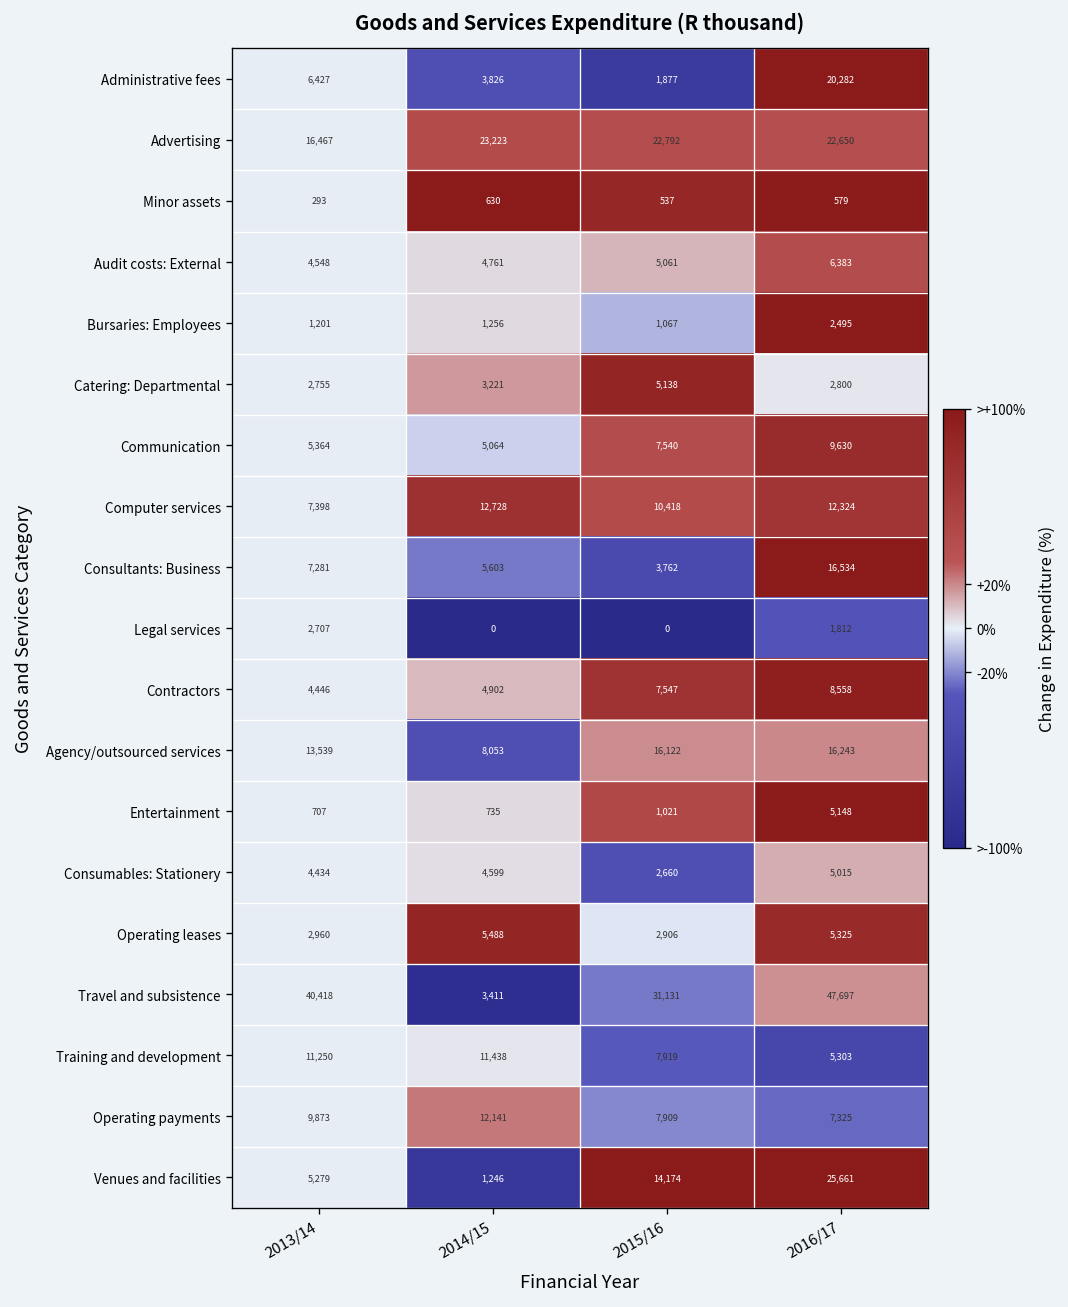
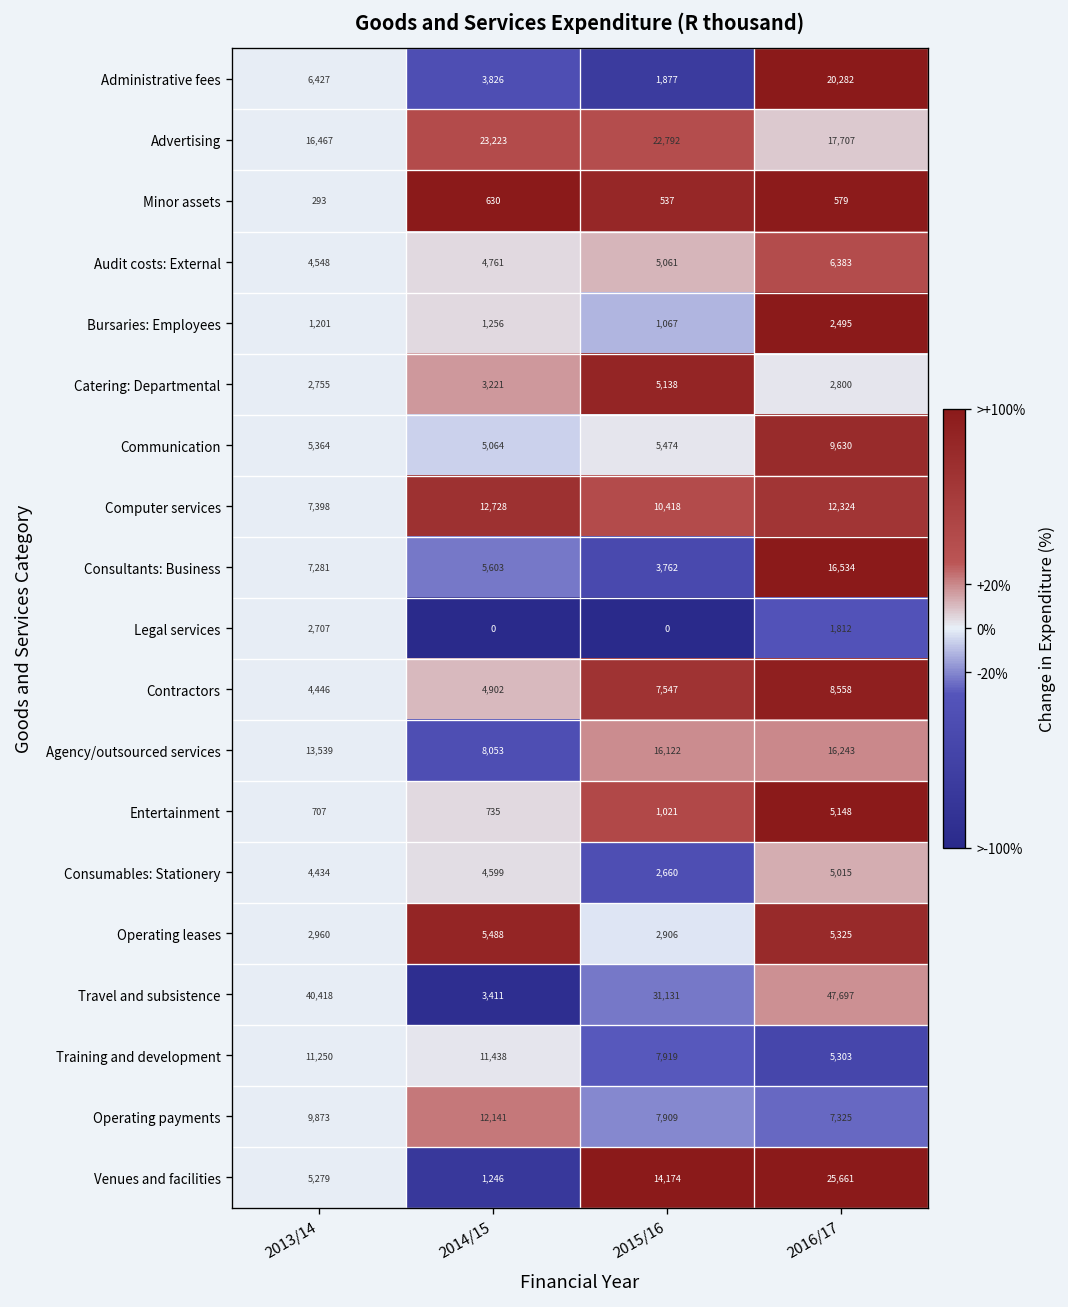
  {
    "Administrative fees": {
      "2013/14": "6,427",
      "2014/15": "3,826",
      "2015/16": "1,877",
      "2016/17": "20,282"
    },
    "Advertising": {
      "2013/14": "16,467",
      "2014/15": "23,223",
      "2015/16": "22,792",
-     "2016/17": "22,650"
+     "2016/17": "17,707"
    },
    "Minor assets": {
      "2013/14": "293",
      "2014/15": "630",
      "2015/16": "537",
      "2016/17": "579"
    },
    "Audit costs: External": {
      "2013/14": "4,548",
      "2014/15": "4,761",
      "2015/16": "5,061",
      "2016/17": "6,383"
    },
    "Bursaries: Employees": {
      "2013/14": "1,201",
      "2014/15": "1,256",
      "2015/16": "1,067",
      "2016/17": "2,495"
    },
    "Catering: Departmental": {
      "2013/14": "2,755",
      "2014/15": "3,221",
      "2015/16": "5,138",
      "2016/17": "2,800"
    },
    "Communication": {
      "2013/14": "5,364",
      "2014/15": "5,064",
-     "2015/16": "7,540",
+     "2015/16": "5,474",
      "2016/17": "9,630"
    },
    "Computer services": {
      "2013/14": "7,398",
      "2014/15": "12,728",
      "2015/16": "10,418",
      "2016/17": "12,324"
    },
    "Consultants: Business": {
      "2013/14": "7,281",
      "2014/15": "5,603",
      "2015/16": "3,762",
      "2016/17": "16,534"
    },
    "Legal services": {
      "2013/14": "2,707",
      "2014/15": "0",
      "2015/16": "0",
      "2016/17": "1,812"
    },
    "Contractors": {
      "2013/14": "4,446",
      "2014/15": "4,902",
      "2015/16": "7,547",
      "2016/17": "8,558"
    },
    "Agency/outsourced services": {
      "2013/14": "13,539",
      "2014/15": "8,053",
      "2015/16": "16,122",
      "2016/17": "16,243"
    },
    "Entertainment": {
      "2013/14": "707",
      "2014/15": "735",
      "2015/16": "1,021",
      "2016/17": "5,148"
    },
    "Consumables: Stationery": {
      "2013/14": "4,434",
      "2014/15": "4,599",
      "2015/16": "2,660",
      "2016/17": "5,015"
    },
    "Operating leases": {
      "2013/14": "2,960",
      "2014/15": "5,488",
      "2015/16": "2,906",
      "2016/17": "5,325"
    },
    "Travel and subsistence": {
      "2013/14": "40,418",
      "2014/15": "3,411",
      "2015/16": "31,131",
      "2016/17": "47,697"
    },
    "Training and development": {
      "2013/14": "11,250",
      "2014/15": "11,438",
      "2015/16": "7,919",
      "2016/17": "5,303"
    },
    "Operating payments": {
      "2013/14": "9,873",
      "2014/15": "12,141",
      "2015/16": "7,909",
      "2016/17": "7,325"
    },
    "Venues and facilities": {
      "2013/14": "5,279",
      "2014/15": "1,246",
      "2015/16": "14,174",
      "2016/17": "25,661"
    }
  }
